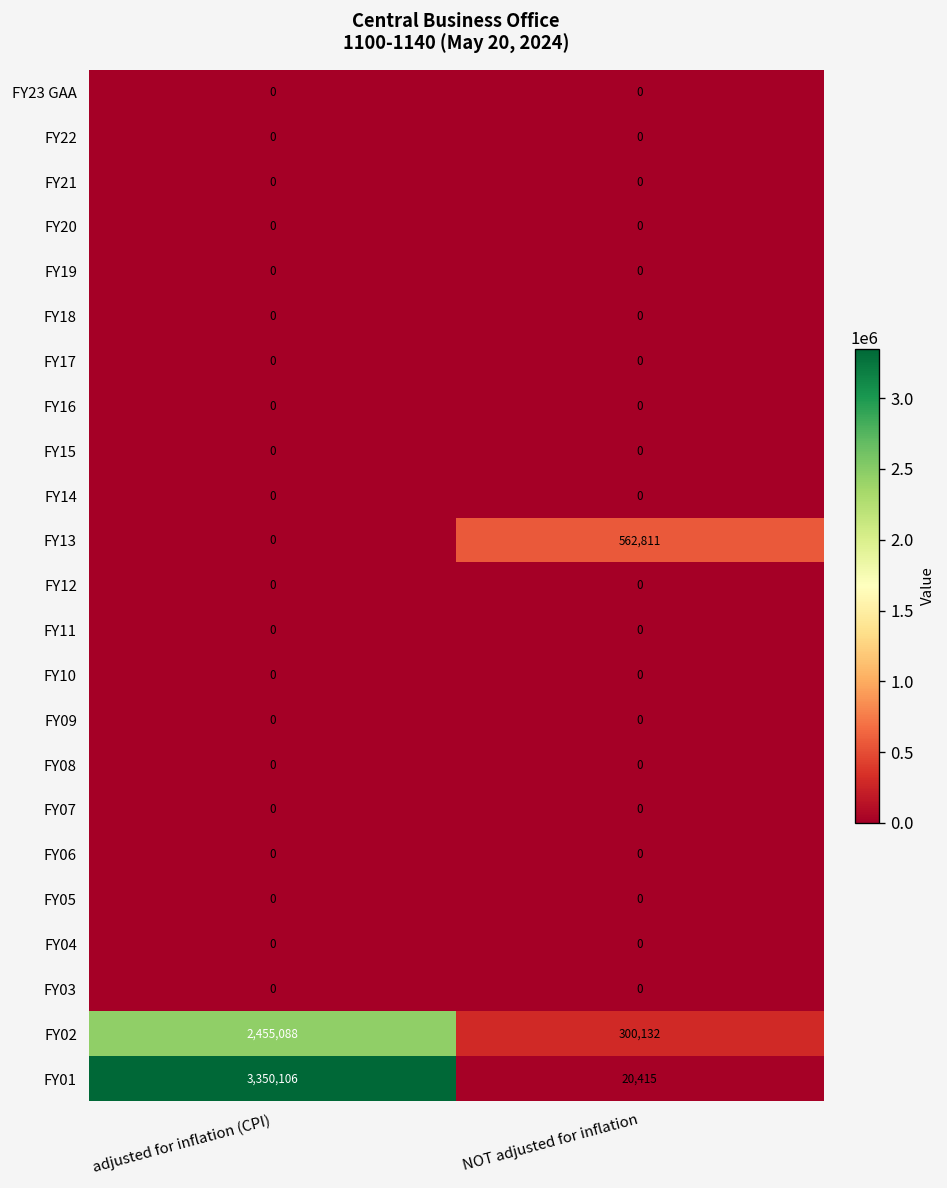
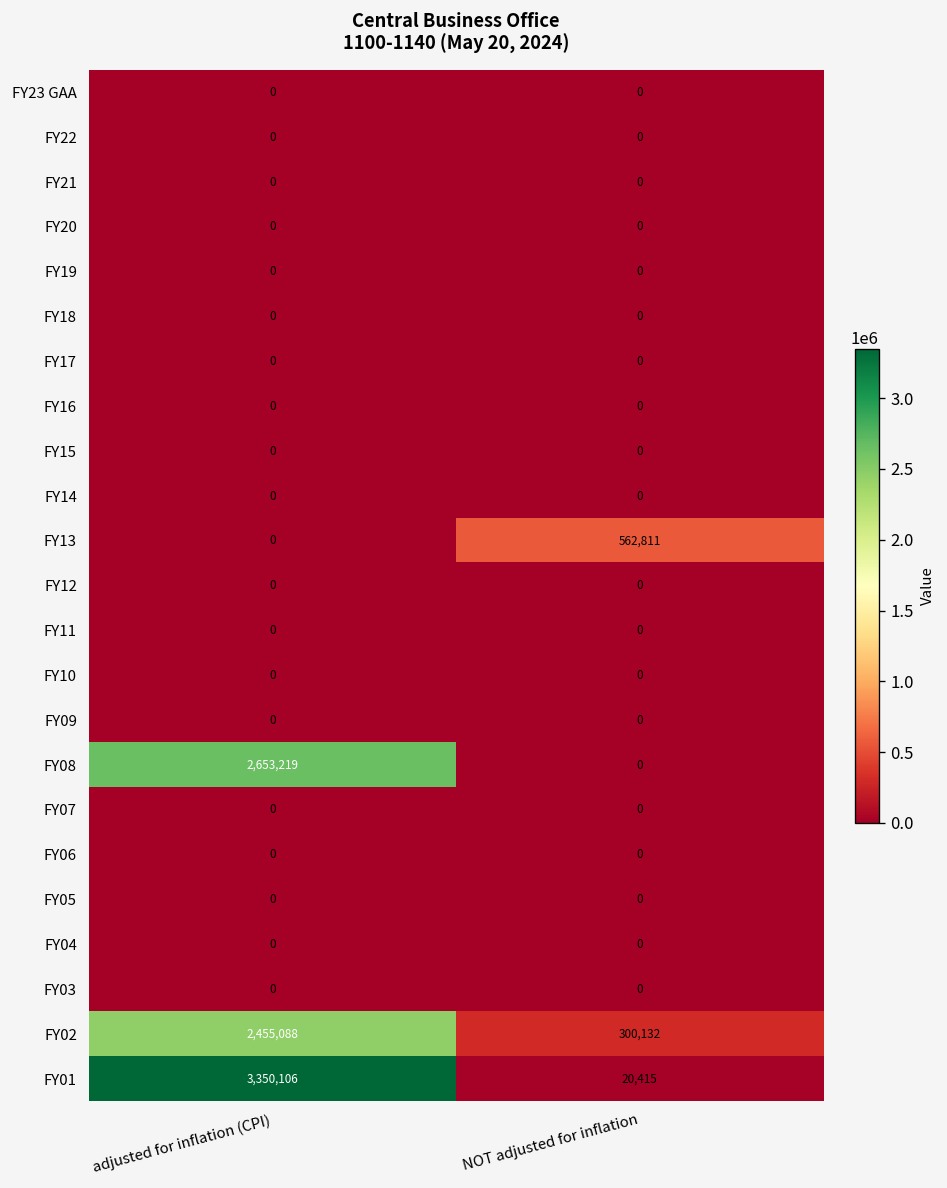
  {
    "FY23 GAA": {
      "adjusted for inflation (CPI)": "0",
      "NOT adjusted for inflation": "0"
    },
    "FY22": {
      "adjusted for inflation (CPI)": "0",
      "NOT adjusted for inflation": "0"
    },
    "FY21": {
      "adjusted for inflation (CPI)": "0",
      "NOT adjusted for inflation": "0"
    },
    "FY20": {
      "adjusted for inflation (CPI)": "0",
      "NOT adjusted for inflation": "0"
    },
    "FY19": {
      "adjusted for inflation (CPI)": "0",
      "NOT adjusted for inflation": "0"
    },
    "FY18": {
      "adjusted for inflation (CPI)": "0",
      "NOT adjusted for inflation": "0"
    },
    "FY17": {
      "adjusted for inflation (CPI)": "0",
      "NOT adjusted for inflation": "0"
    },
    "FY16": {
      "adjusted for inflation (CPI)": "0",
      "NOT adjusted for inflation": "0"
    },
    "FY15": {
      "adjusted for inflation (CPI)": "0",
      "NOT adjusted for inflation": "0"
    },
    "FY14": {
      "adjusted for inflation (CPI)": "0",
      "NOT adjusted for inflation": "0"
    },
    "FY13": {
      "adjusted for inflation (CPI)": "0",
      "NOT adjusted for inflation": "562,811"
    },
    "FY12": {
      "adjusted for inflation (CPI)": "0",
      "NOT adjusted for inflation": "0"
    },
    "FY11": {
      "adjusted for inflation (CPI)": "0",
      "NOT adjusted for inflation": "0"
    },
    "FY10": {
      "adjusted for inflation (CPI)": "0",
      "NOT adjusted for inflation": "0"
    },
    "FY09": {
      "adjusted for inflation (CPI)": "0",
      "NOT adjusted for inflation": "0"
    },
    "FY08": {
-     "adjusted for inflation (CPI)": "0",
+     "adjusted for inflation (CPI)": "2,653,219",
      "NOT adjusted for inflation": "0"
    },
    "FY07": {
      "adjusted for inflation (CPI)": "0",
      "NOT adjusted for inflation": "0"
    },
    "FY06": {
      "adjusted for inflation (CPI)": "0",
      "NOT adjusted for inflation": "0"
    },
    "FY05": {
      "adjusted for inflation (CPI)": "0",
      "NOT adjusted for inflation": "0"
    },
    "FY04": {
      "adjusted for inflation (CPI)": "0",
      "NOT adjusted for inflation": "0"
    },
    "FY03": {
      "adjusted for inflation (CPI)": "0",
      "NOT adjusted for inflation": "0"
    },
    "FY02": {
      "adjusted for inflation (CPI)": "2,455,088",
      "NOT adjusted for inflation": "300,132"
    },
    "FY01": {
      "adjusted for inflation (CPI)": "3,350,106",
      "NOT adjusted for inflation": "20,415"
    }
  }
